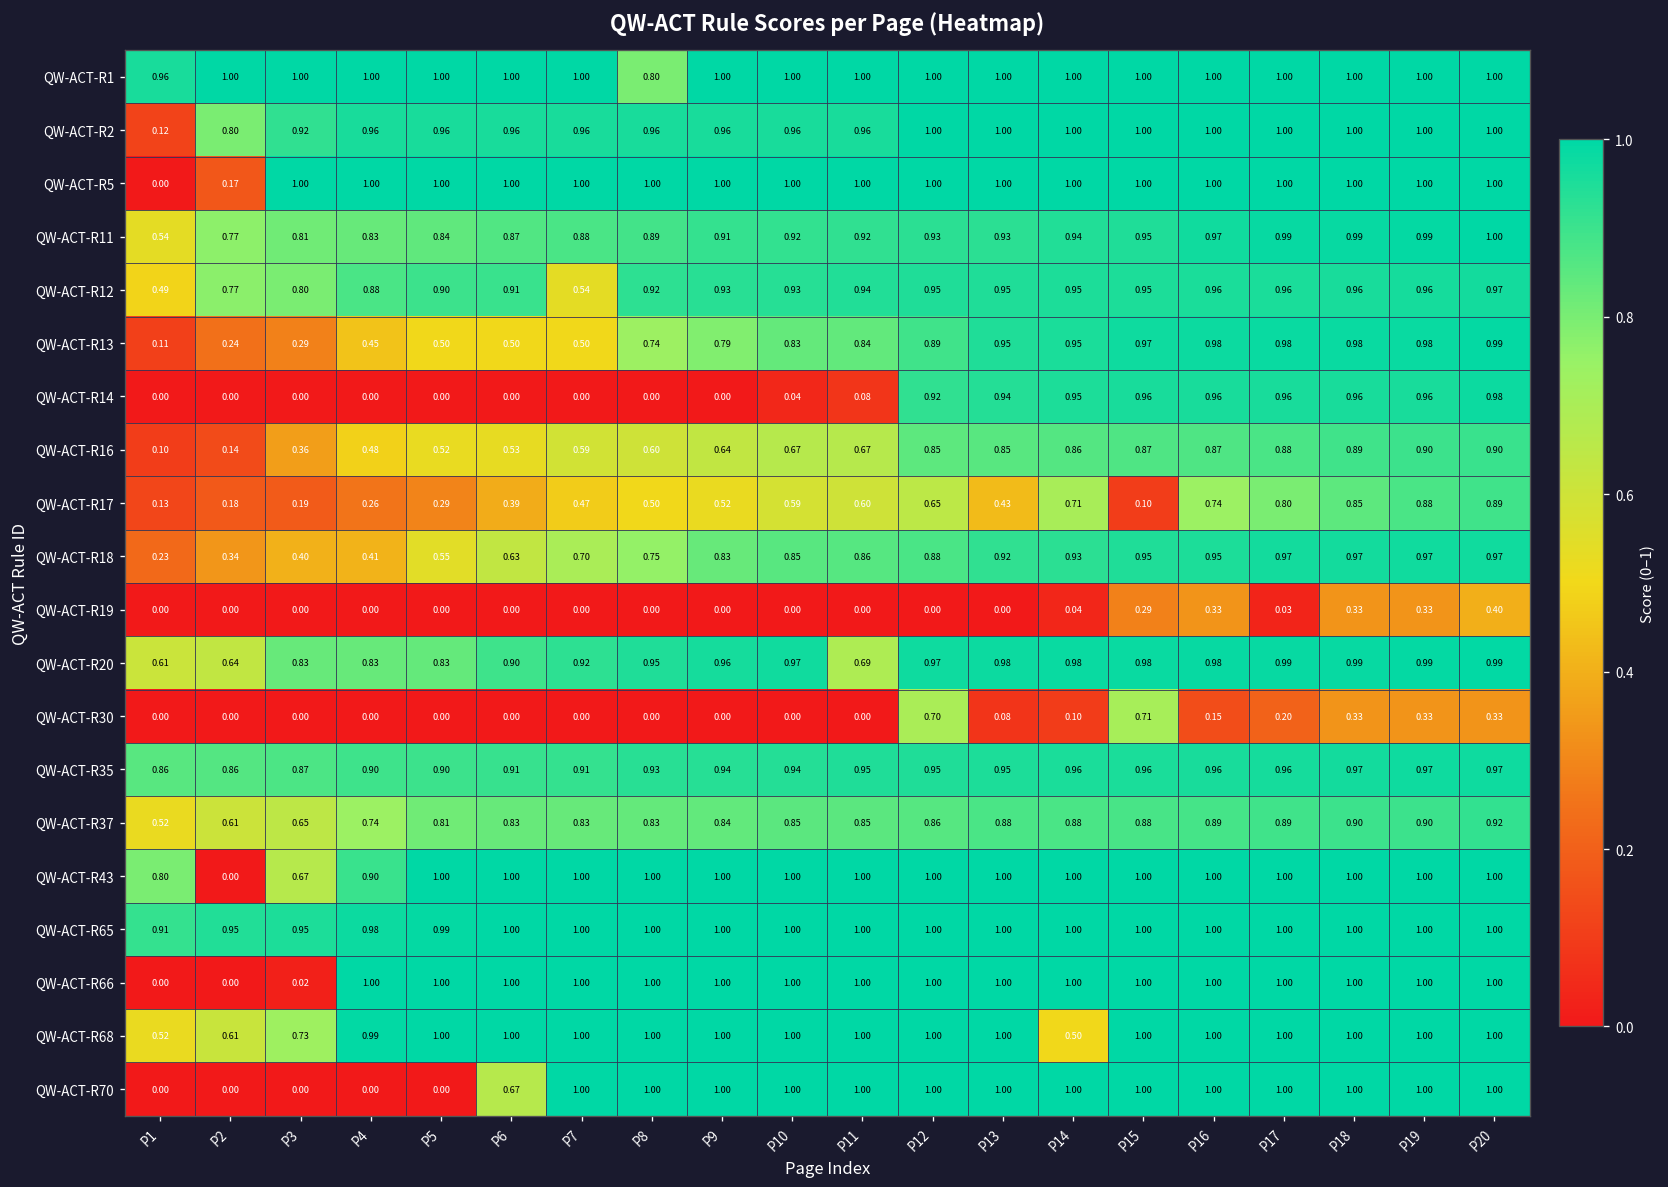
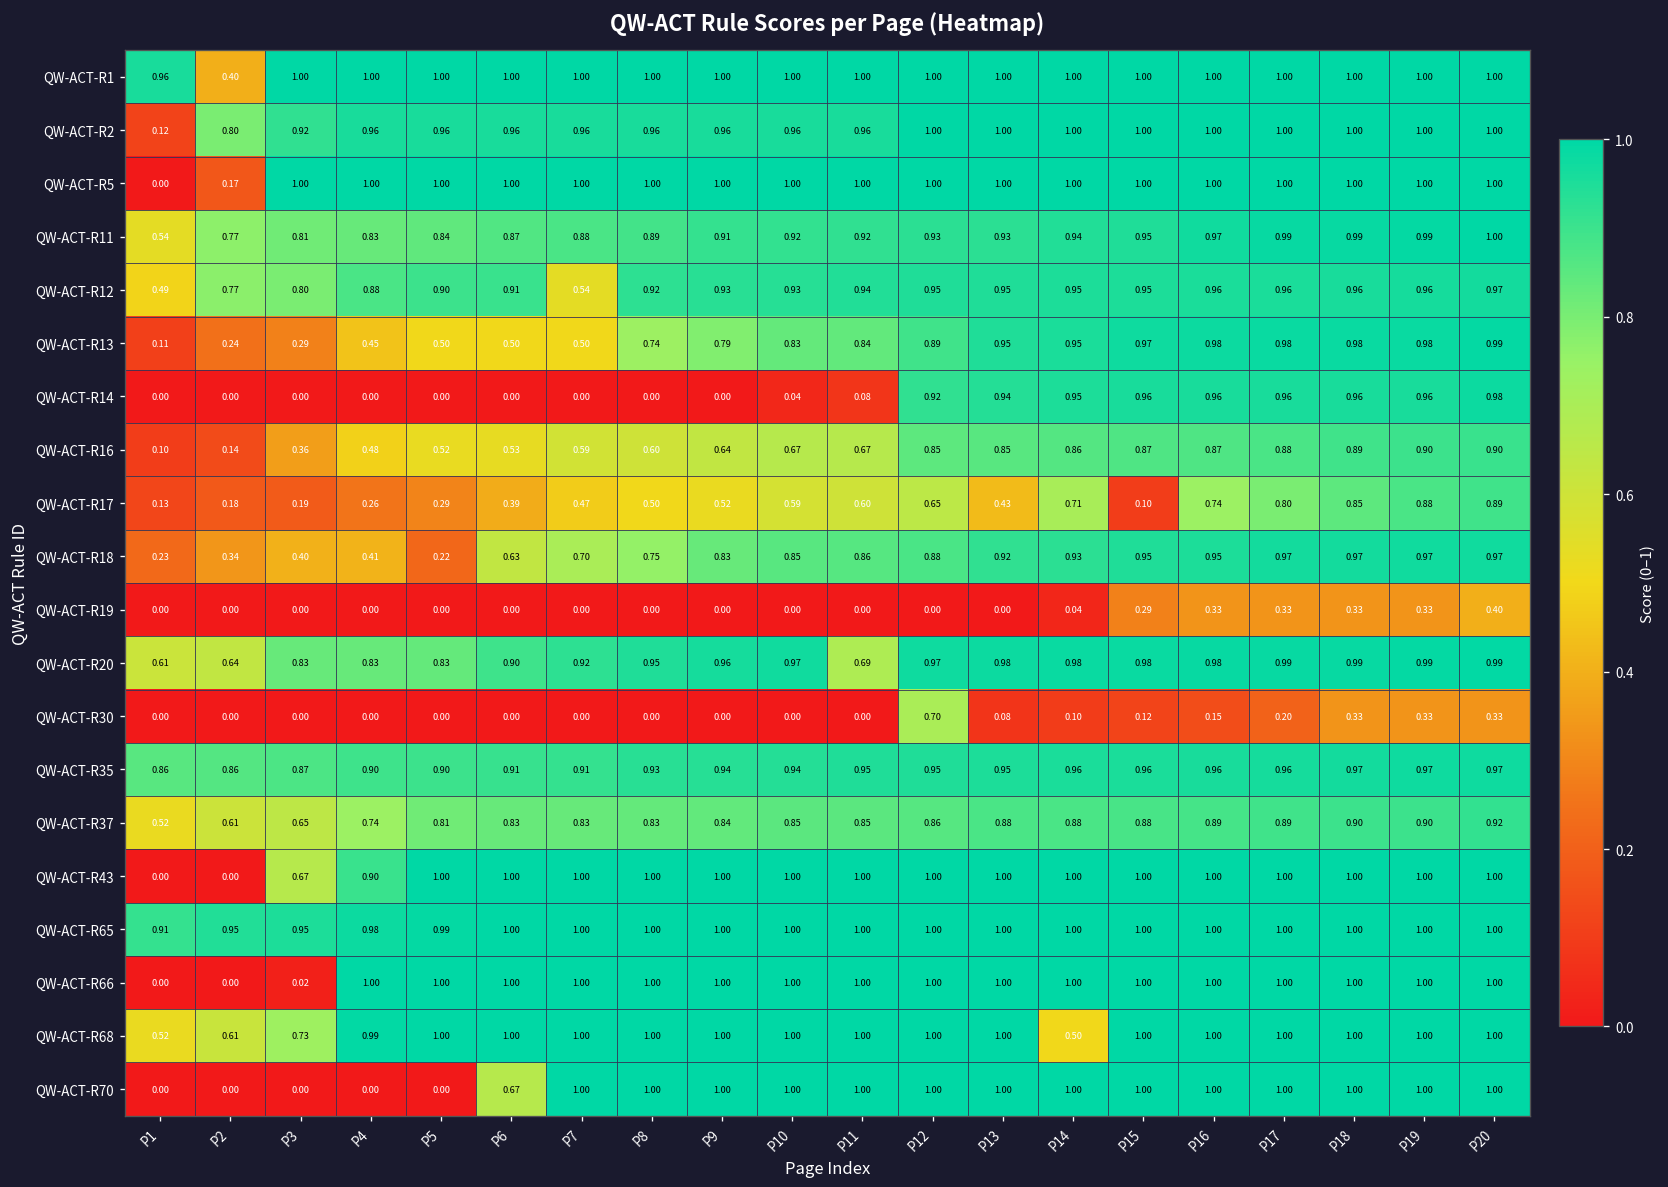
  {
    "QW-ACT-R1": {
      "P1": 0.96,
-     "P2": 1.00,
+     "P2": 0.40,
      "P3": 1.00,
      "P4": 1.00,
      "P5": 1.00,
      "P6": 1.00,
      "P7": 1.00,
-     "P8": 0.80,
+     "P8": 1.00,
      "P9": 1.00,
      "P10": 1.00,
      "P11": 1.00,
      "P12": 1.00,
      "P13": 1.00,
      "P14": 1.00,
      "P15": 1.00,
      "P16": 1.00,
      "P17": 1.00,
      "P18": 1.00,
      "P19": 1.00,
      "P20": 1.00
    },
    "QW-ACT-R18": {
      "P1": 0.23,
      "P2": 0.34,
      "P3": 0.40,
      "P4": 0.41,
-     "P5": 0.55,
+     "P5": 0.22,
      "P6": 0.63,
      "P7": 0.70,
      "P8": 0.75,
      "P9": 0.83,
      "P10": 0.85,
      "P11": 0.86,
      "P12": 0.88,
      "P13": 0.92,
      "P14": 0.93,
      "P15": 0.95,
      "P16": 0.95,
      "P17": 0.97,
      "P18": 0.97,
      "P19": 0.97,
      "P20": 0.97
    },
    "QW-ACT-R19": {
      "P1": 0.00,
      "P2": 0.00,
      "P3": 0.00,
      "P4": 0.00,
      "P5": 0.00,
      "P6": 0.00,
      "P7": 0.00,
      "P8": 0.00,
      "P9": 0.00,
      "P10": 0.00,
      "P11": 0.00,
      "P12": 0.00,
      "P13": 0.00,
      "P14": 0.04,
      "P15": 0.29,
      "P16": 0.33,
-     "P17": 0.03,
+     "P17": 0.33,
      "P18": 0.33,
      "P19": 0.33,
      "P20": 0.40
    },
    "QW-ACT-R30": {
      "P1": 0.00,
      "P2": 0.00,
      "P3": 0.00,
      "P4": 0.00,
      "P5": 0.00,
      "P6": 0.00,
      "P7": 0.00,
      "P8": 0.00,
      "P9": 0.00,
      "P10": 0.00,
      "P11": 0.00,
      "P12": 0.70,
      "P13": 0.08,
      "P14": 0.10,
-     "P15": 0.71,
+     "P15": 0.12,
      "P16": 0.15,
      "P17": 0.20,
      "P18": 0.33,
      "P19": 0.33,
      "P20": 0.33
    },
    "QW-ACT-R43": {
-     "P1": 0.80,
+     "P1": 0.00,
      "P2": 0.00,
      "P3": 0.67,
      "P4": 0.90,
      "P5": 1.00,
      "P6": 1.00,
      "P7": 1.00,
      "P8": 1.00,
      "P9": 1.00,
      "P10": 1.00,
      "P11": 1.00,
      "P12": 1.00,
      "P13": 1.00,
      "P14": 1.00,
      "P15": 1.00,
      "P16": 1.00,
      "P17": 1.00,
      "P18": 1.00,
      "P19": 1.00,
      "P20": 1.00
    }
  }
